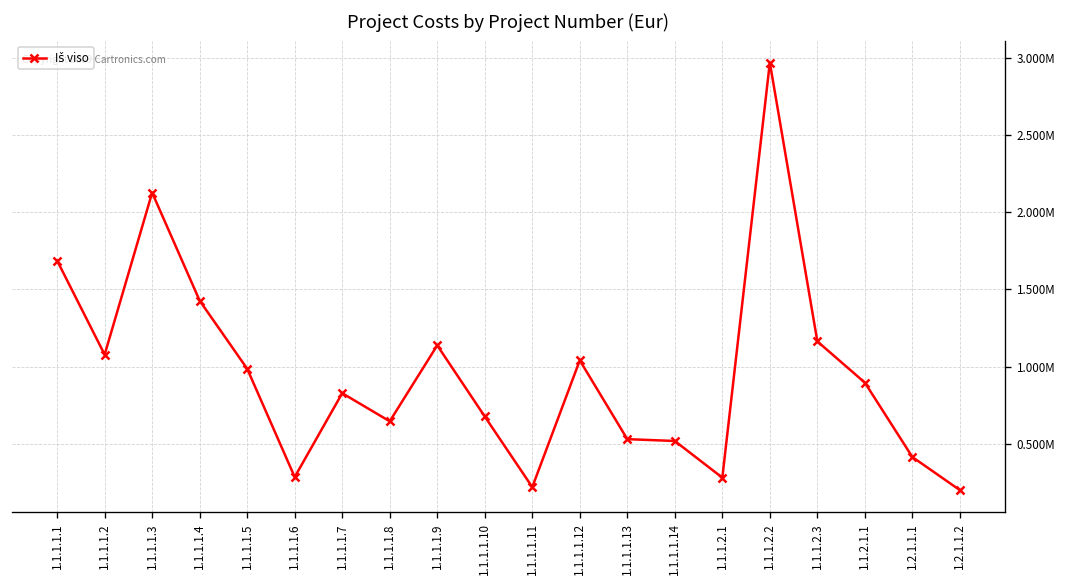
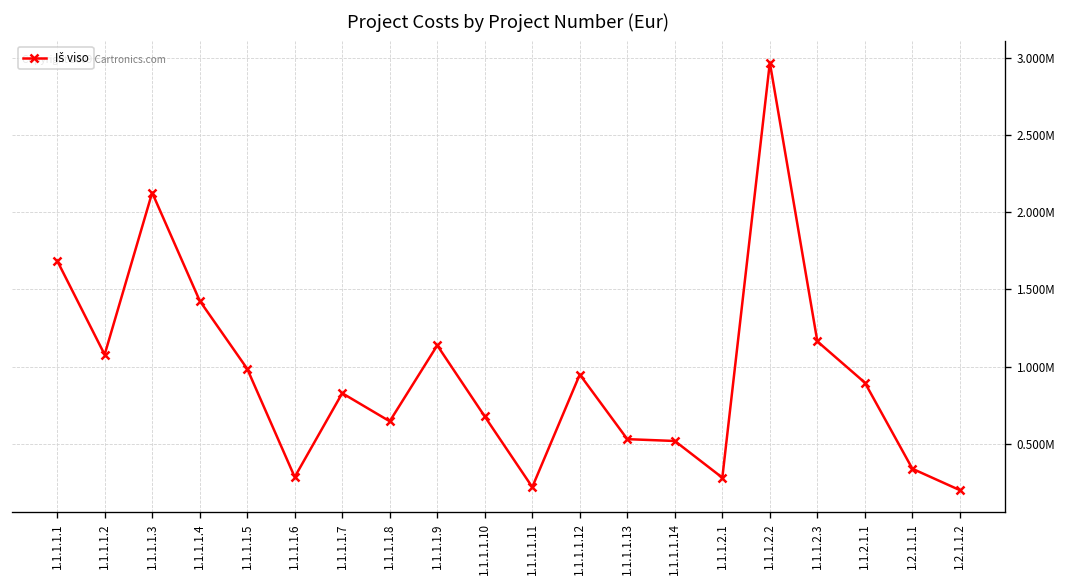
  {
    "1.1.1.1.1": 1690000,
    "1.1.1.1.2": 1080000,
    "1.1.1.1.3": 2130000,
    "1.1.1.1.4": 1430000,
    "1.1.1.1.5": 990000,
    "1.1.1.1.6": 290000,
    "1.1.1.1.7": 830000,
    "1.1.1.1.8": 650000,
    "1.1.1.1.9": 1140000,
    "1.1.1.1.10": 680000,
    "1.1.1.1.11": 220000,
-   "1.1.1.1.12": 1040000,
+   "1.1.1.1.12": 950000,
    "1.1.1.1.13": 530000,
    "1.1.1.1.14": 520000,
    "1.1.1.2.1": 280000,
    "1.1.1.2.2": 2970000,
    "1.1.1.2.3": 1160000,
    "1.1.2.1.1": 900000,
-   "1.2.1.1.1": 410000,
+   "1.2.1.1.1": 340000,
    "1.2.1.1.2": 200000
  }
